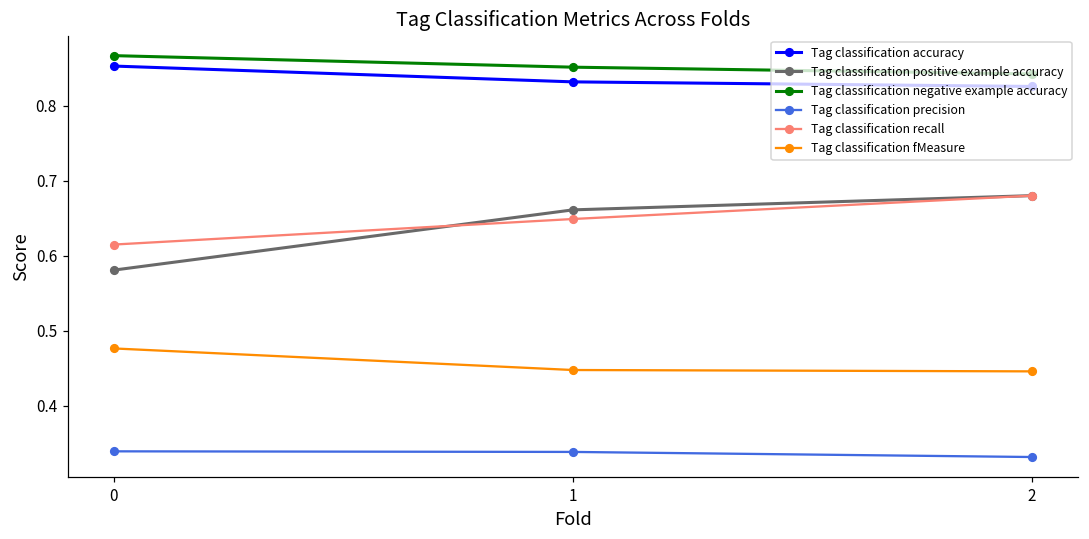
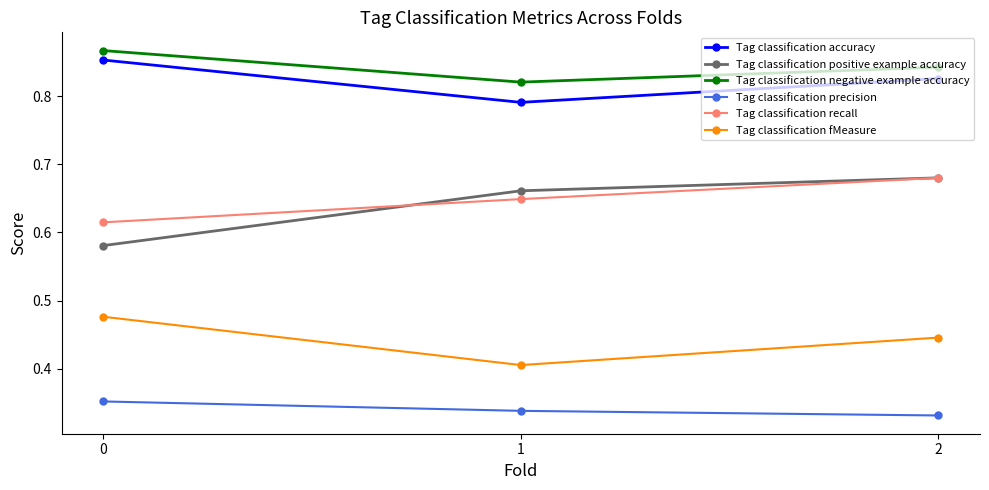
  {
    "Tag classification accuracy": {
      "0": 0.85,
-     "1": 0.83
+     "1": 0.79
    },
    "Tag classification positive example accuracy": {
      "0": 0.58,
      "1": 0.66
    },
    "Tag classification negative example accuracy": {
      "0": 0.87,
-     "1": 0.85
+     "1": 0.82
    },
    "Tag classification precision": {
-     "0": 0.34,
+     "0": 0.35,
      "1": 0.34,
      "2": 0.33
    },
    "Tag classification recall": {
      "0": 0.61,
      "1": 0.65
    },
    "Tag classification fMeasure": {
      "0": 0.48,
-     "1": 0.45,
+     "1": 0.41,
      "2": 0.45
    }
  }
